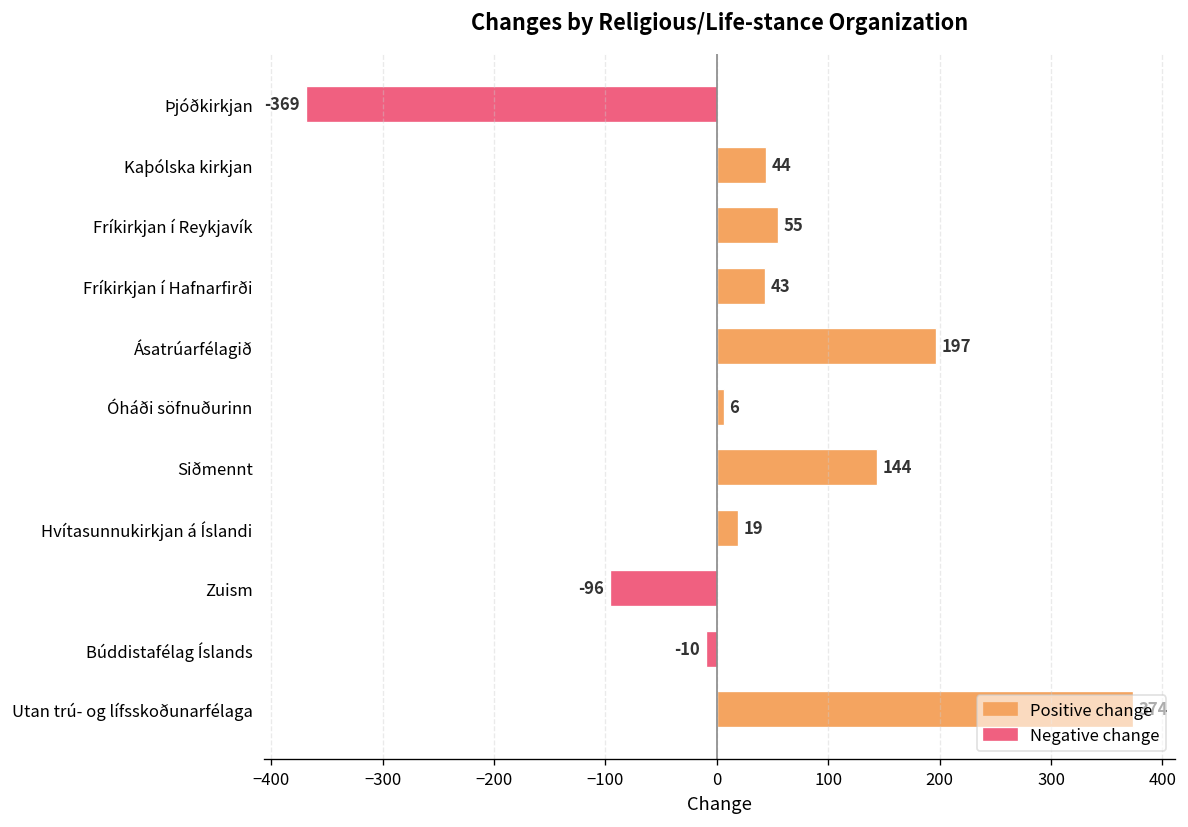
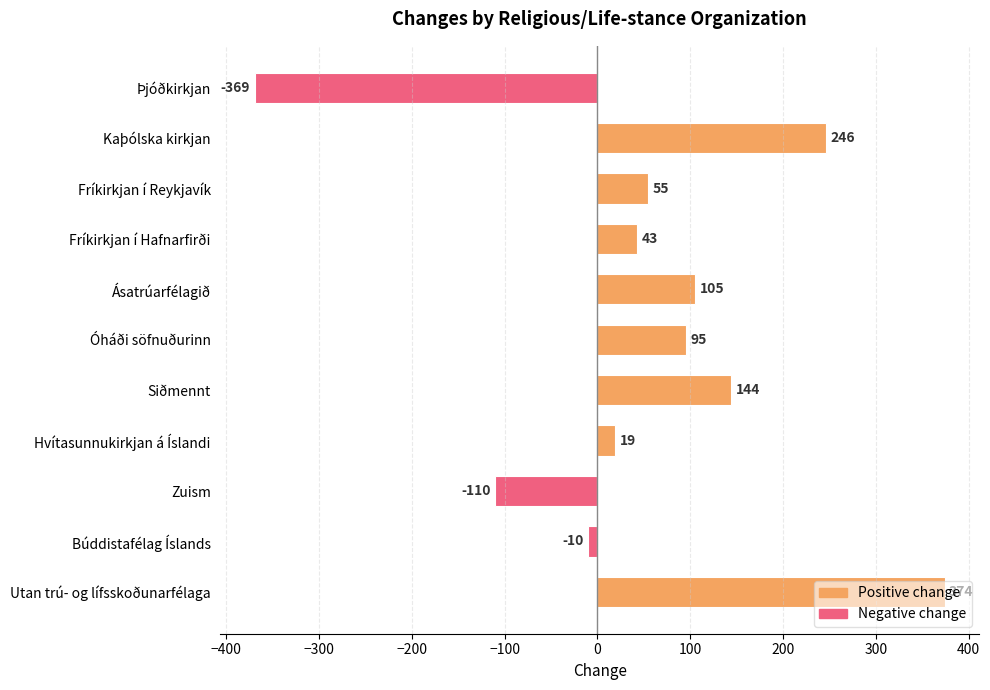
  {
    "Þjóðkirkjan": -369,
-   "Kaþólska kirkjan": 44,
+   "Kaþólska kirkjan": 246,
    "Fríkirkjan í Reykjavík": 55,
    "Fríkirkjan í Hafnarfirði": 43,
-   "Ásatrúarfélagið": 197,
-   "Óháði söfnuðurinn": 6,
+   "Ásatrúarfélagið": 105,
+   "Óháði söfnuðurinn": 95,
    "Siðmennt": 144,
    "Hvítasunnukirkjan á Íslandi": 19,
-   "Zuism": -96,
+   "Zuism": -110,
    "Búddistafélag Íslands": -10
  }
